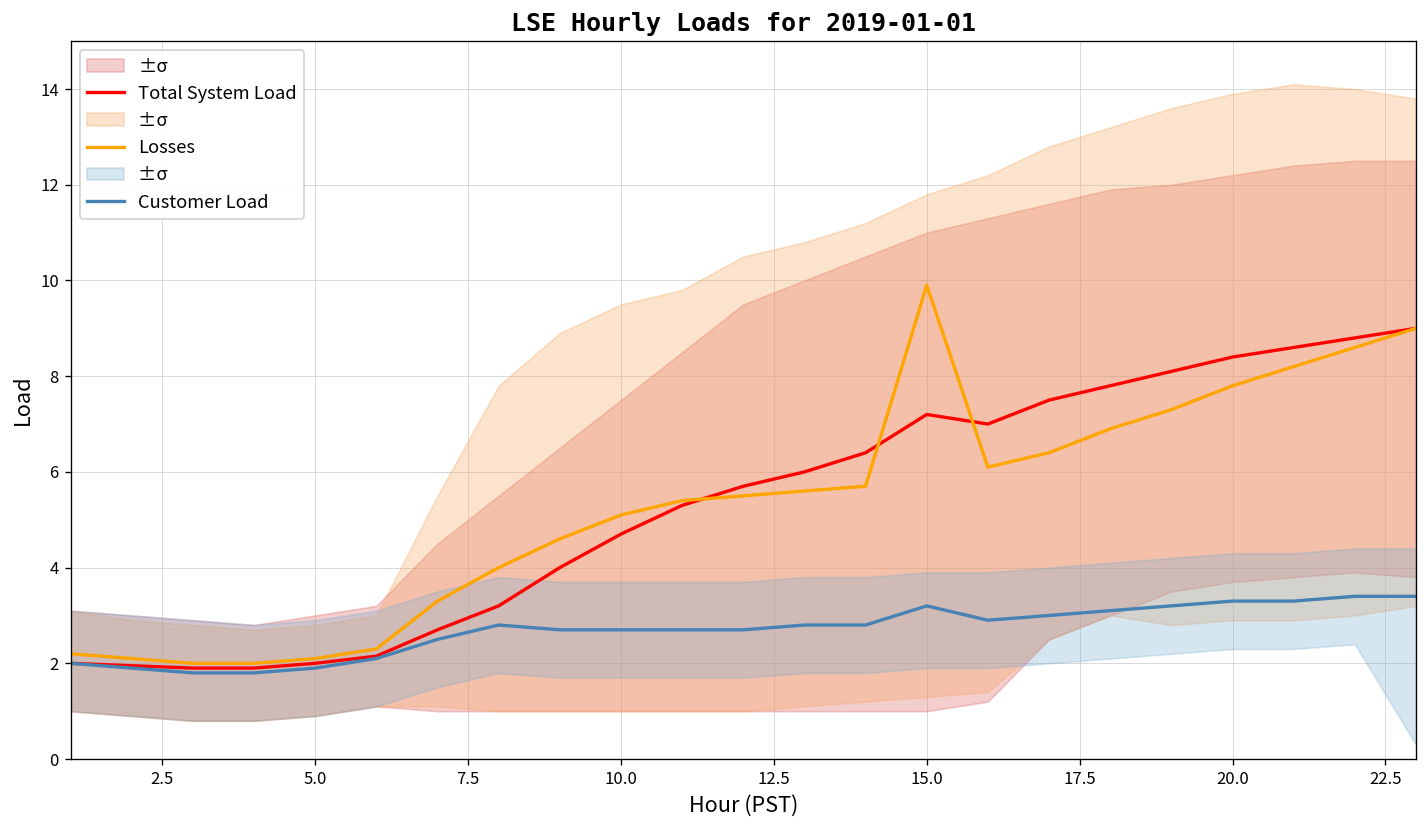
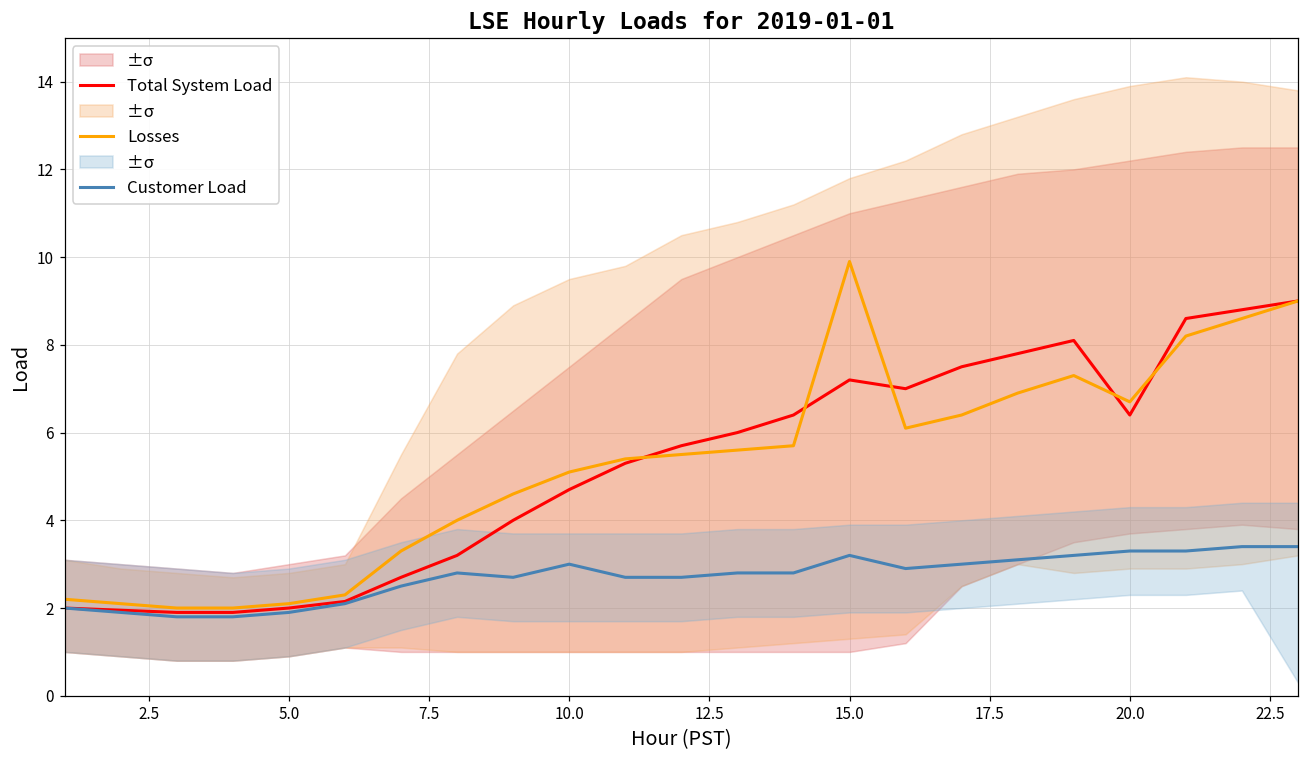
  {
    "Total System Load": {
      "5.0": 2.0,
      "10.0": 4.7,
      "15.0": 7.2,
-     "20.0": 8.4
+     "20.0": 6.4
    },
    "Losses": {
      "5.0": 2.1,
      "10.0": 5.1,
      "15.0": 9.9,
-     "20.0": 7.8
+     "20.0": 6.7
    },
    "Customer Load": {
      "5.0": 1.9,
-     "10.0": 2.7,
+     "10.0": 3.0,
      "15.0": 3.2,
      "20.0": 3.3
    }
  }
